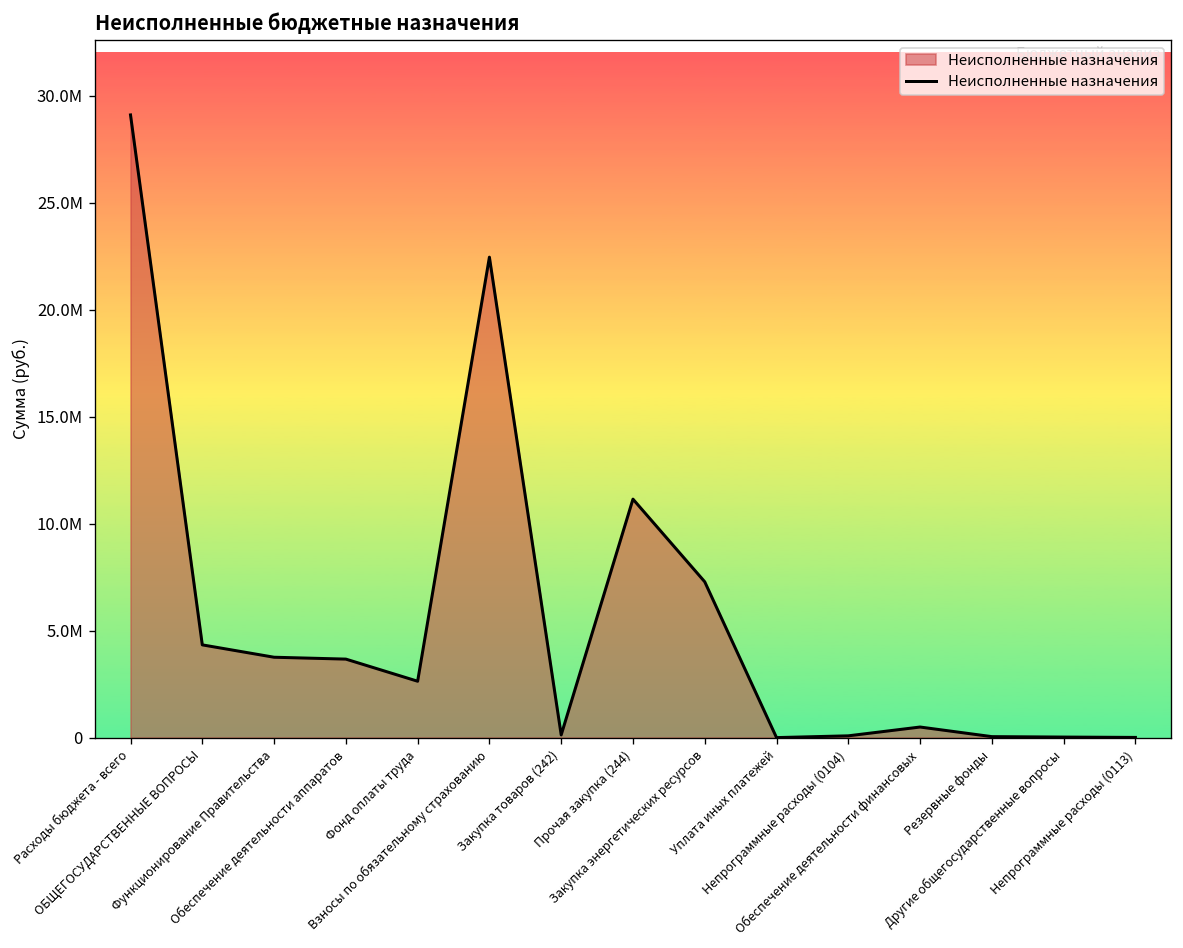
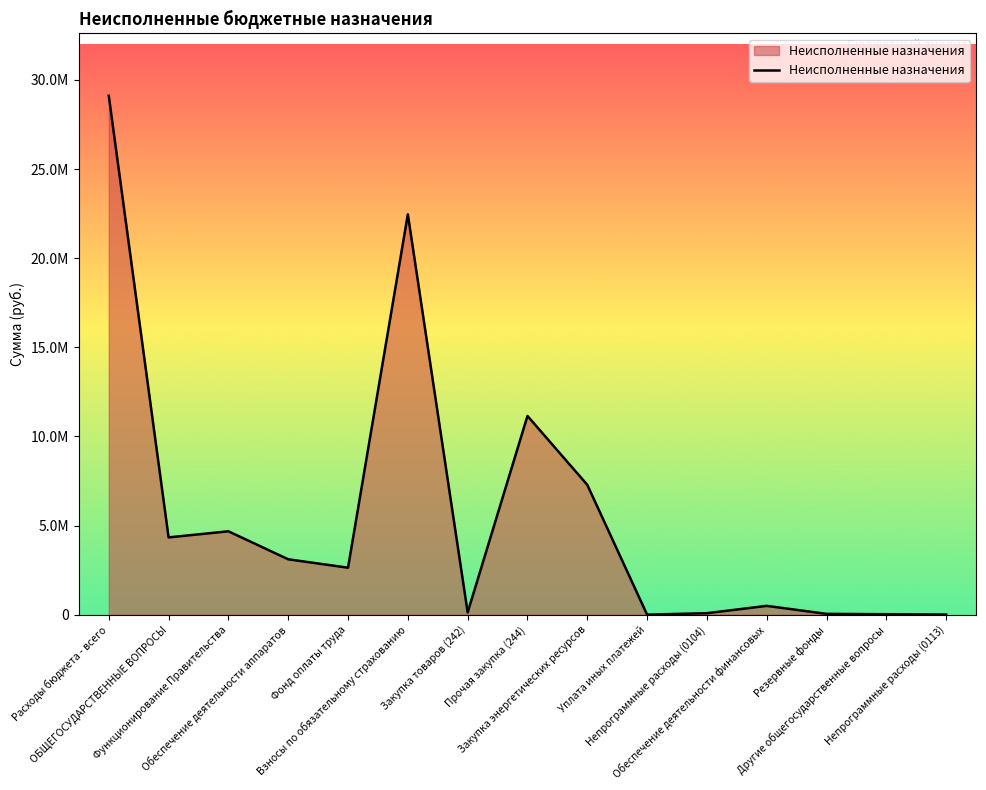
  {
    "Расходы бюджета - всего": 29100000,
    "ОБЩЕГОСУДАРСТВЕННЫЕ ВОПРОСЫ": 4300000,
-   "Функционирование Правительства": 3800000,
-   "Обеспечение деятельности аппаратов": 3700000,
+   "Функционирование Правительства": 4700000,
+   "Обеспечение деятельности аппаратов": 3100000,
    "Фонд оплаты труда": 2600000,
    "Взносы по обязательному страхованию": 22500000,
    "Закупка товаров (242)": 100000,
    "Прочая закупка (244)": 11200000,
    "Закупка энергетических ресурсов": 7300000,
    "Уплата иных платежей": 0,
    "Непрограммные расходы (0104)": 100000,
    "Обеспечение деятельности финансовых": 500000,
    "Резервные фонды": 100000,
    "Другие общегосударственные вопросы": 0,
    "Непрограммные расходы (0113)": 0
  }
